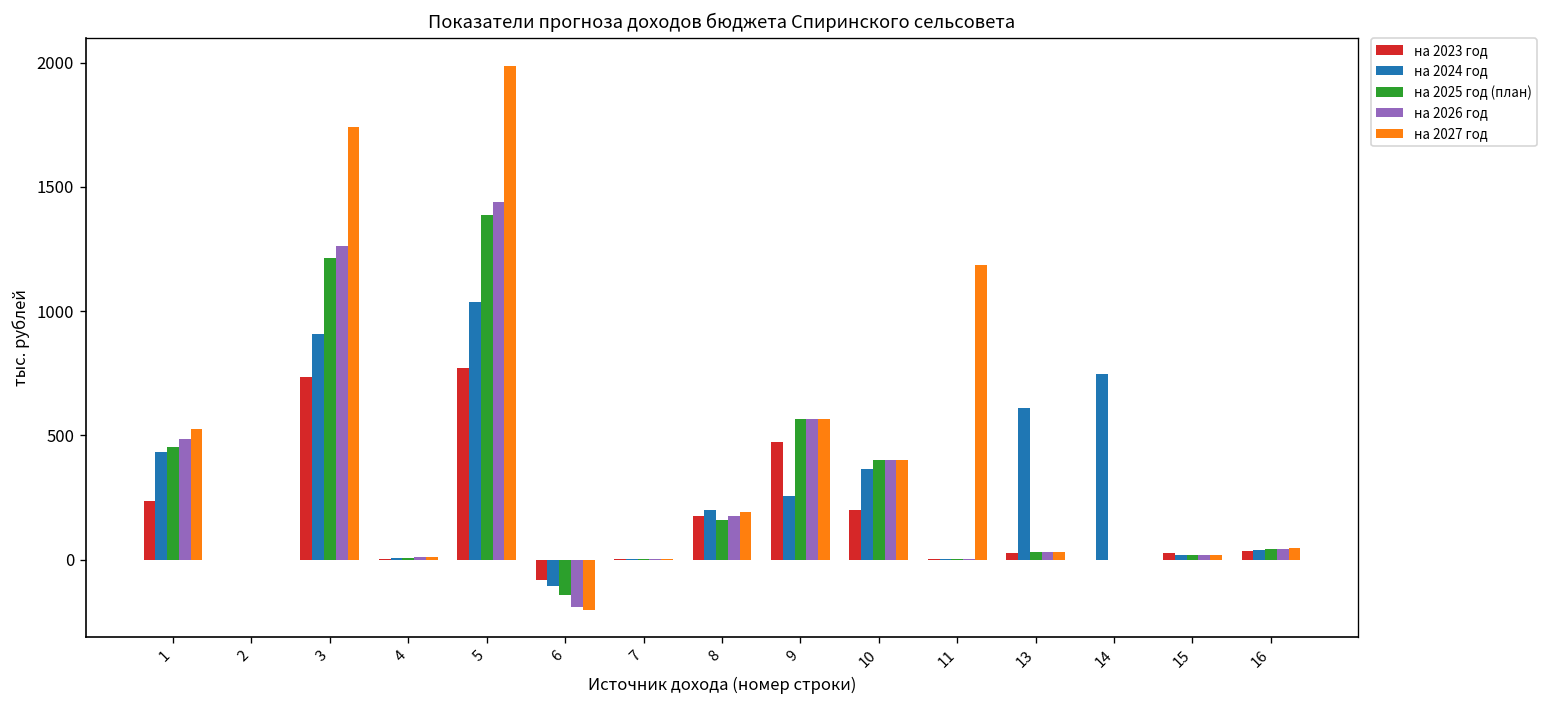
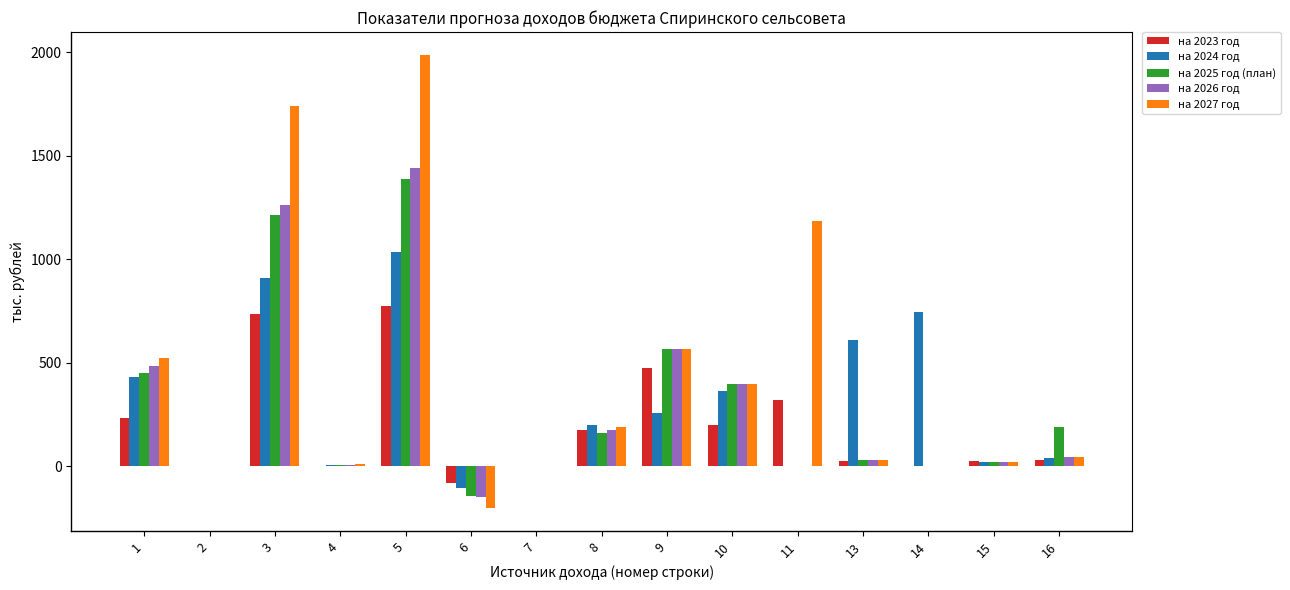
  {
    "на 2023 год": {
      "1": 240,
      "2": 0,
      "3": 740,
      "5": 770,
      "6": -80,
      "8": 180,
      "9": 470,
      "10": 200,
-     "11": 0,
+     "11": 320,
      "13": 30,
      "14": 0,
      "15": 30,
      "16": 30
    },
    "на 2024 год": {
      "1": 430,
      "2": 0,
      "3": 910,
      "5": 1040,
      "6": -110,
      "8": 200,
      "9": 260,
      "10": 360,
      "13": 610,
      "14": 750,
      "15": 20,
      "16": 40
    },
    "на 2025 год (план)": {
      "1": 450,
      "2": 0,
      "3": 1210,
      "5": 1390,
      "6": -140,
      "8": 160,
      "9": 570,
      "10": 400,
      "13": 30,
      "14": 0,
      "15": 20,
-     "16": 40
+     "16": 190
    },
    "на 2026 год": {
      "1": 490,
      "2": 0,
      "3": 1260,
      "5": 1440,
-     "6": -190,
+     "6": -150,
      "8": 180,
      "9": 570,
      "10": 400,
      "13": 30,
      "14": 0,
      "15": 20,
      "16": 40
    },
    "на 2027 год": {
      "1": 530,
      "2": 0,
      "3": 1740,
      "4": 10,
      "5": 1990,
      "6": -200,
      "8": 190,
      "9": 570,
      "10": 400,
      "11": 1190,
      "13": 30,
      "14": 0,
      "15": 20,
      "16": 50
    }
  }
